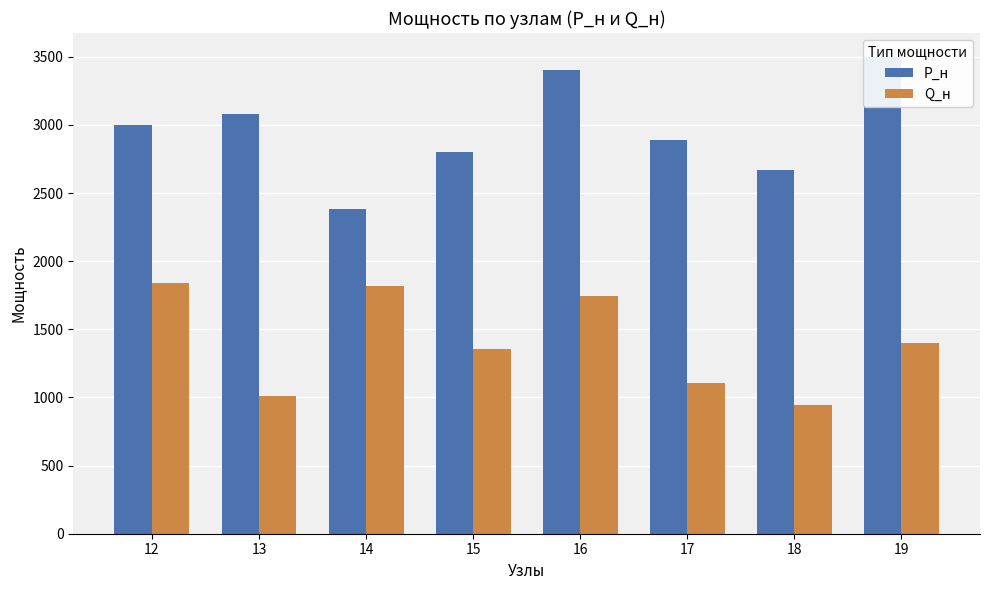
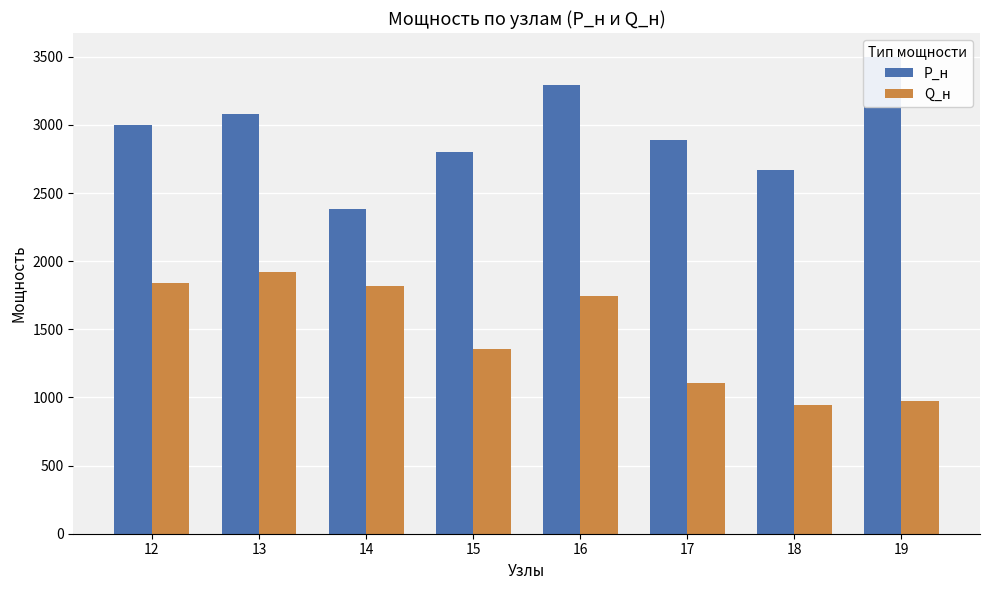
  {
    "P_н": {
      "12": 3000,
      "13": 3080,
      "14": 2380,
      "15": 2800,
-     "16": 3400,
+     "16": 3290,
      "17": 2890,
      "18": 2670
    },
    "Q_н": {
      "12": 1840,
-     "13": 1010,
+     "13": 1920,
      "14": 1820,
      "15": 1360,
      "16": 1740,
      "17": 1110,
      "18": 940,
-     "19": 1400
+     "19": 980
    }
  }
